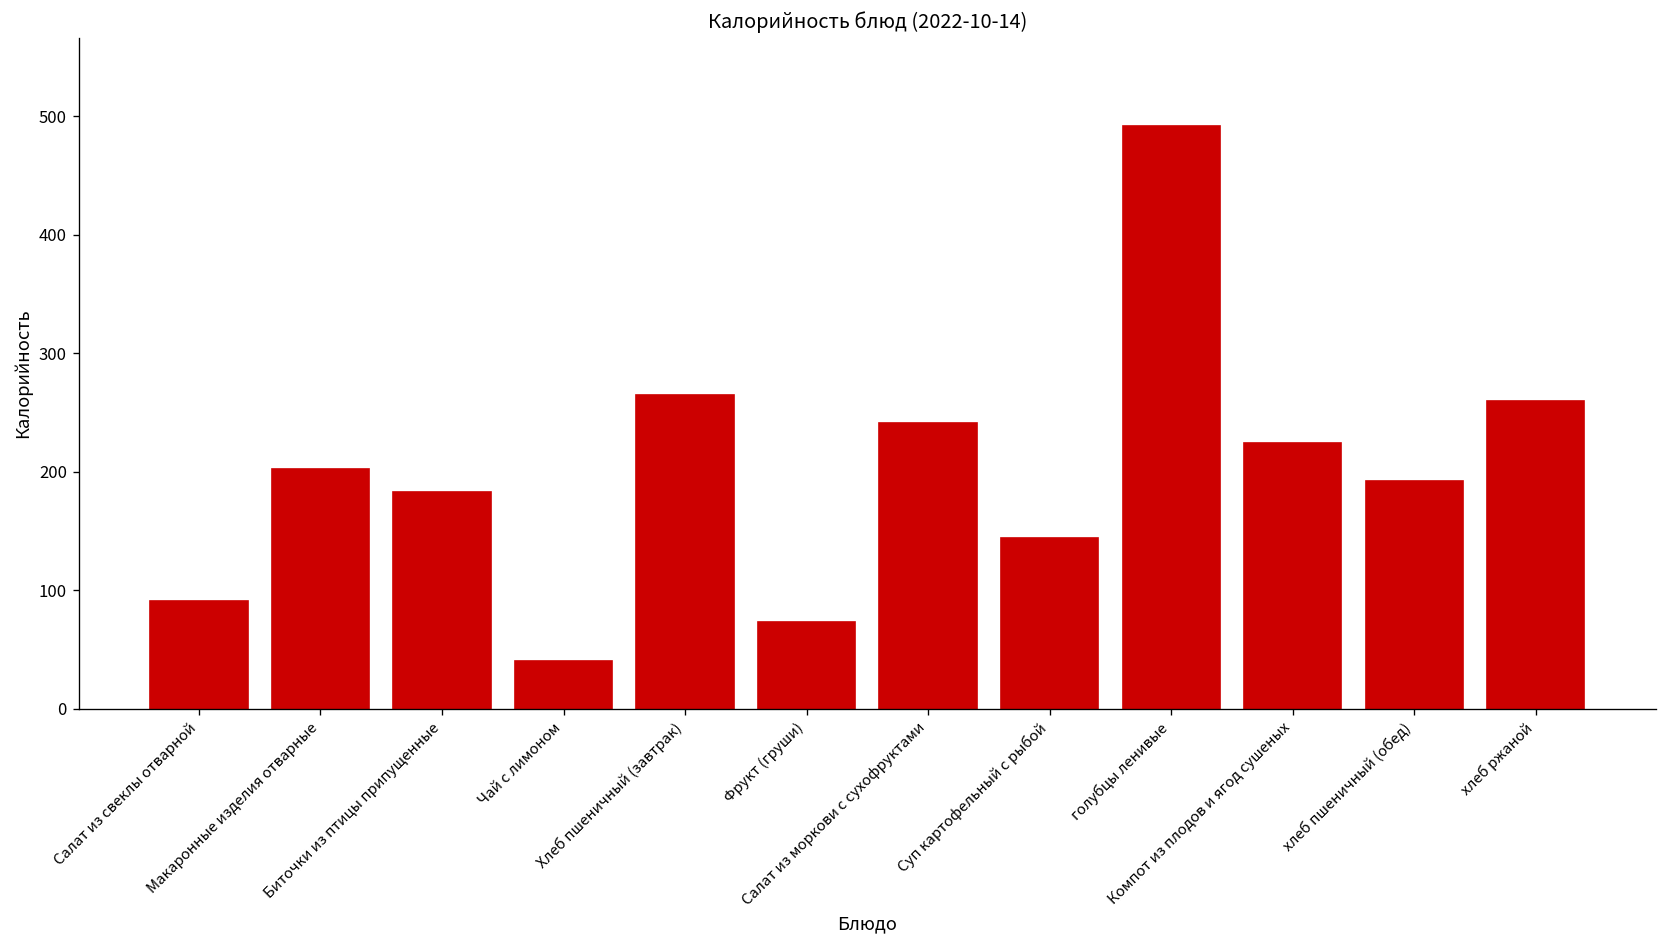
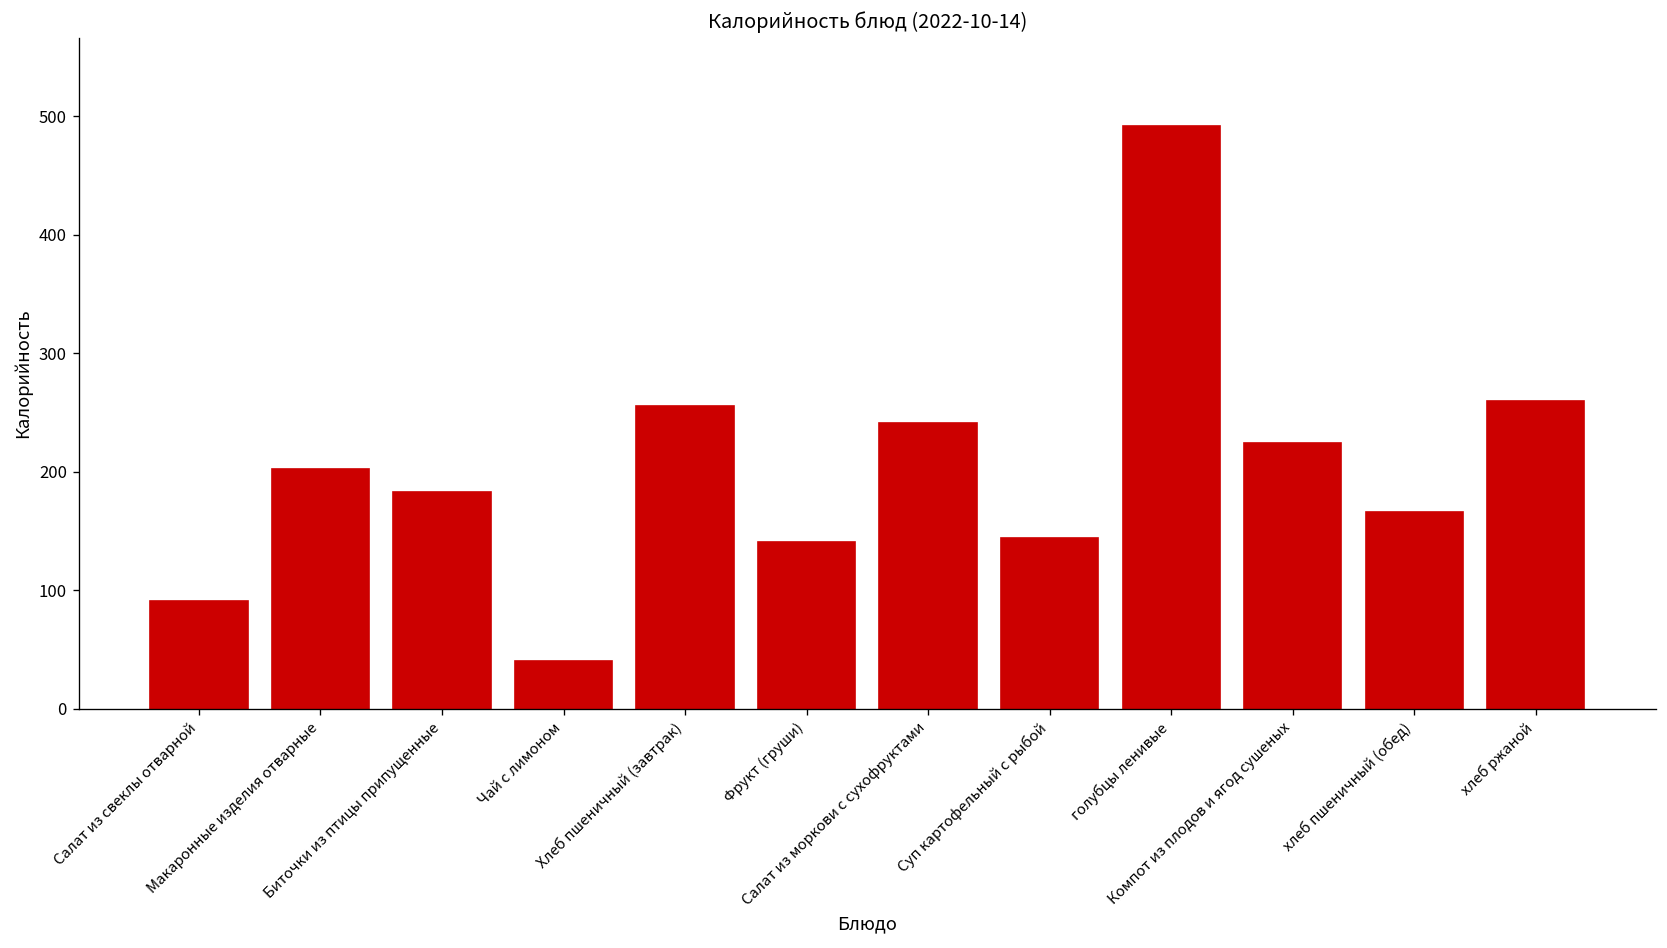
  {
    "Салат из свеклы отварной": 90,
    "Макаронные изделия отварные": 200,
    "Биточки из птицы припущенные": 180,
    "Чай с лимоном": 40,
-   "Хлеб пшеничный (завтрак)": 270,
-   "Фрукт (груши)": 70,
+   "Хлеб пшеничный (завтрак)": 260,
+   "Фрукт (груши)": 140,
    "Салат из моркови с сухофруктами": 240,
    "Суп картофельный с рыбой": 140,
    "голубцы ленивые": 490,
    "Компот из плодов и ягод сушеных": 220,
-   "хлеб пшеничный (обед)": 190,
+   "хлеб пшеничный (обед)": 170,
    "хлеб ржаной": 260
  }
